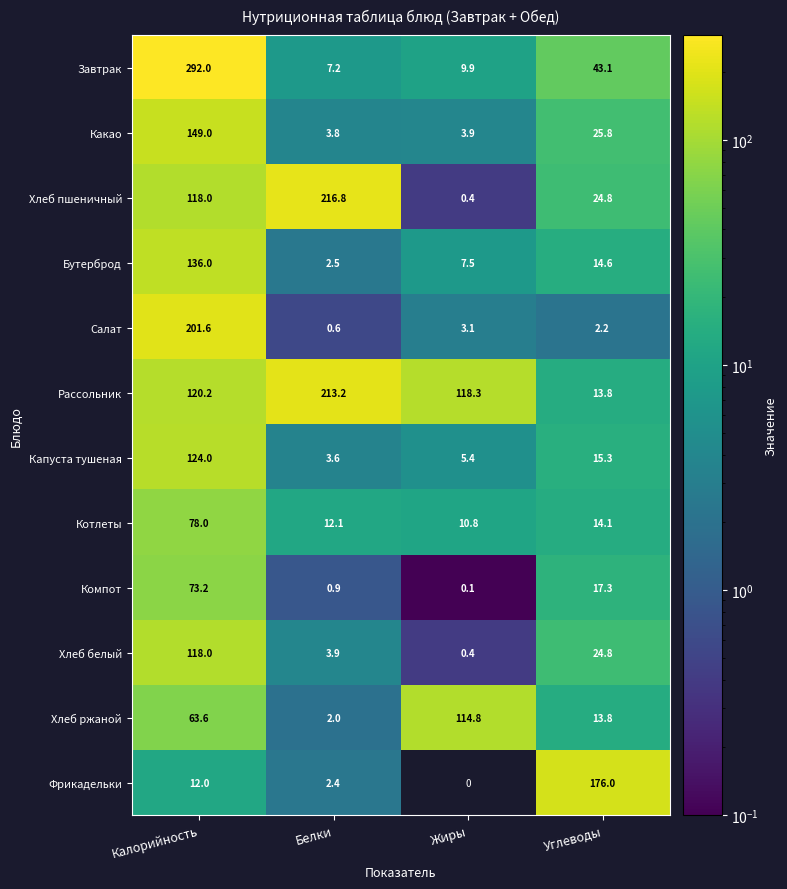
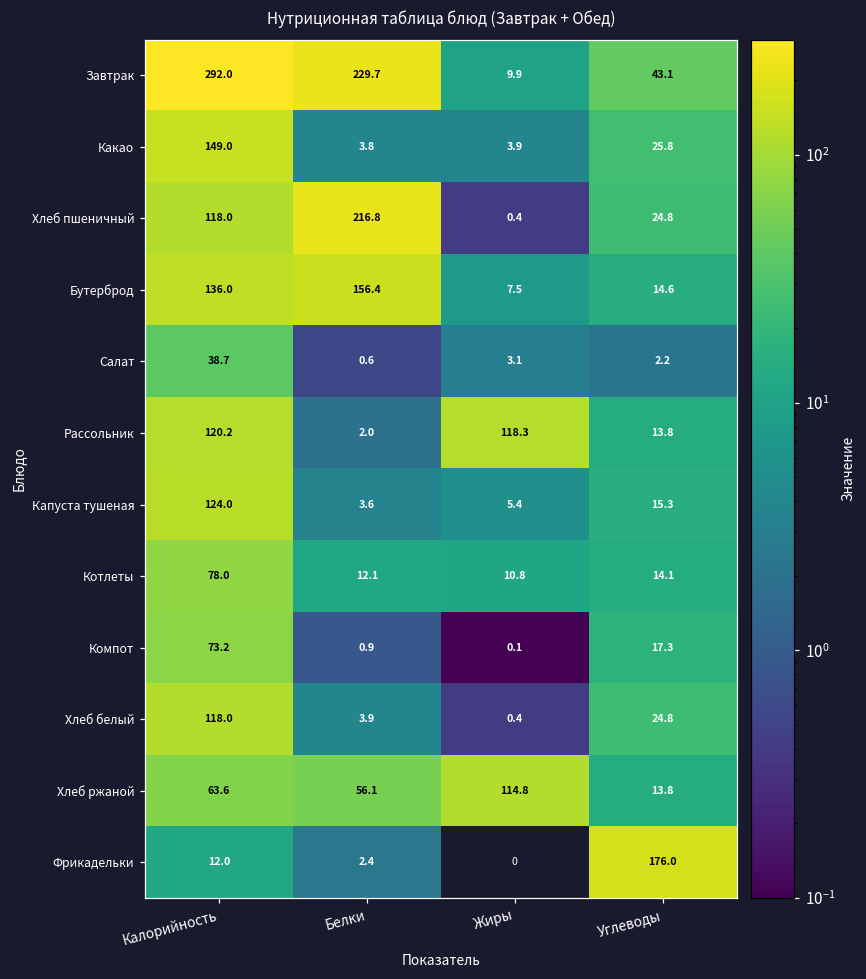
  {
    "Завтрак": {
      "Калорийность": 292.0,
-     "Белки": 7.2,
+     "Белки": 229.7,
      "Жиры": 9.9,
      "Углеводы": 43.1
    },
    "Какао": {
      "Калорийность": 149.0,
      "Белки": 3.8,
      "Жиры": 3.9,
      "Углеводы": 25.8
    },
    "Хлеб пшеничный": {
      "Калорийность": 118.0,
      "Белки": 216.8,
      "Жиры": 0.4,
      "Углеводы": 24.8
    },
    "Бутерброд": {
      "Калорийность": 136.0,
-     "Белки": 2.5,
+     "Белки": 156.4,
      "Жиры": 7.5,
      "Углеводы": 14.6
    },
    "Салат": {
-     "Калорийность": 201.6,
+     "Калорийность": 38.7,
      "Белки": 0.6,
      "Жиры": 3.1,
      "Углеводы": 2.2
    },
    "Рассольник": {
      "Калорийность": 120.2,
-     "Белки": 213.2,
+     "Белки": 2.0,
      "Жиры": 118.3,
      "Углеводы": 13.8
    },
    "Капуста тушеная": {
      "Калорийность": 124.0,
      "Белки": 3.6,
      "Жиры": 5.4,
      "Углеводы": 15.3
    },
    "Котлеты": {
      "Калорийность": 78.0,
      "Белки": 12.1,
      "Жиры": 10.8,
      "Углеводы": 14.1
    },
    "Компот": {
      "Калорийность": 73.2,
      "Белки": 0.9,
      "Жиры": 0.1,
      "Углеводы": 17.3
    },
    "Хлеб белый": {
      "Калорийность": 118.0,
      "Белки": 3.9,
      "Жиры": 0.4,
      "Углеводы": 24.8
    },
    "Хлеб ржаной": {
      "Калорийность": 63.6,
-     "Белки": 2.0,
+     "Белки": 56.1,
      "Жиры": 114.8,
      "Углеводы": 13.8
    },
    "Фрикадельки": {
      "Калорийность": 12.0,
      "Белки": 2.4,
      "Жиры": 0,
      "Углеводы": 176.0
    }
  }
